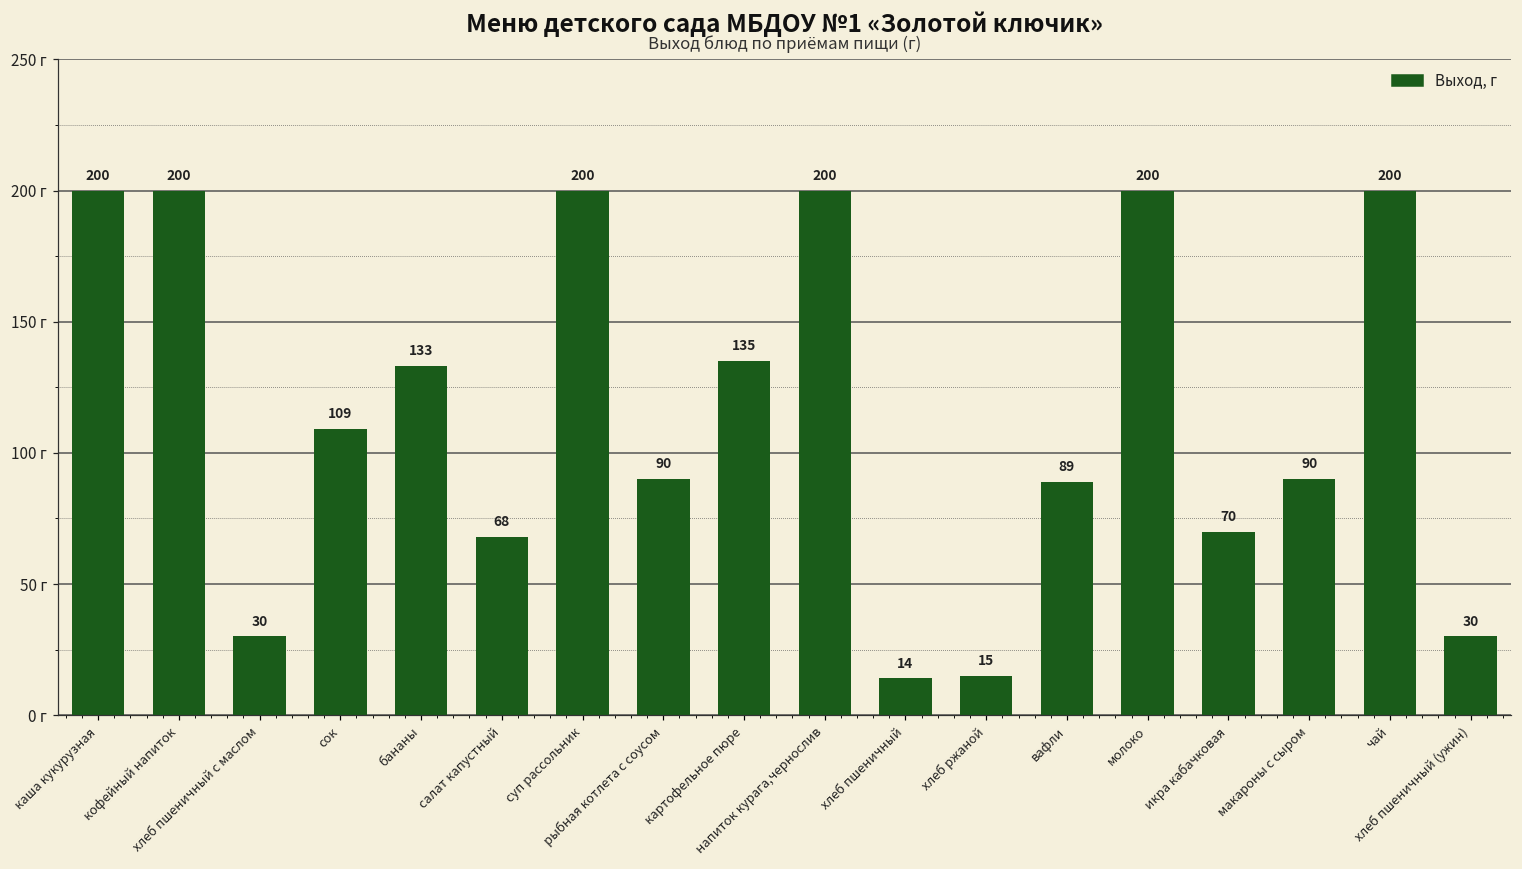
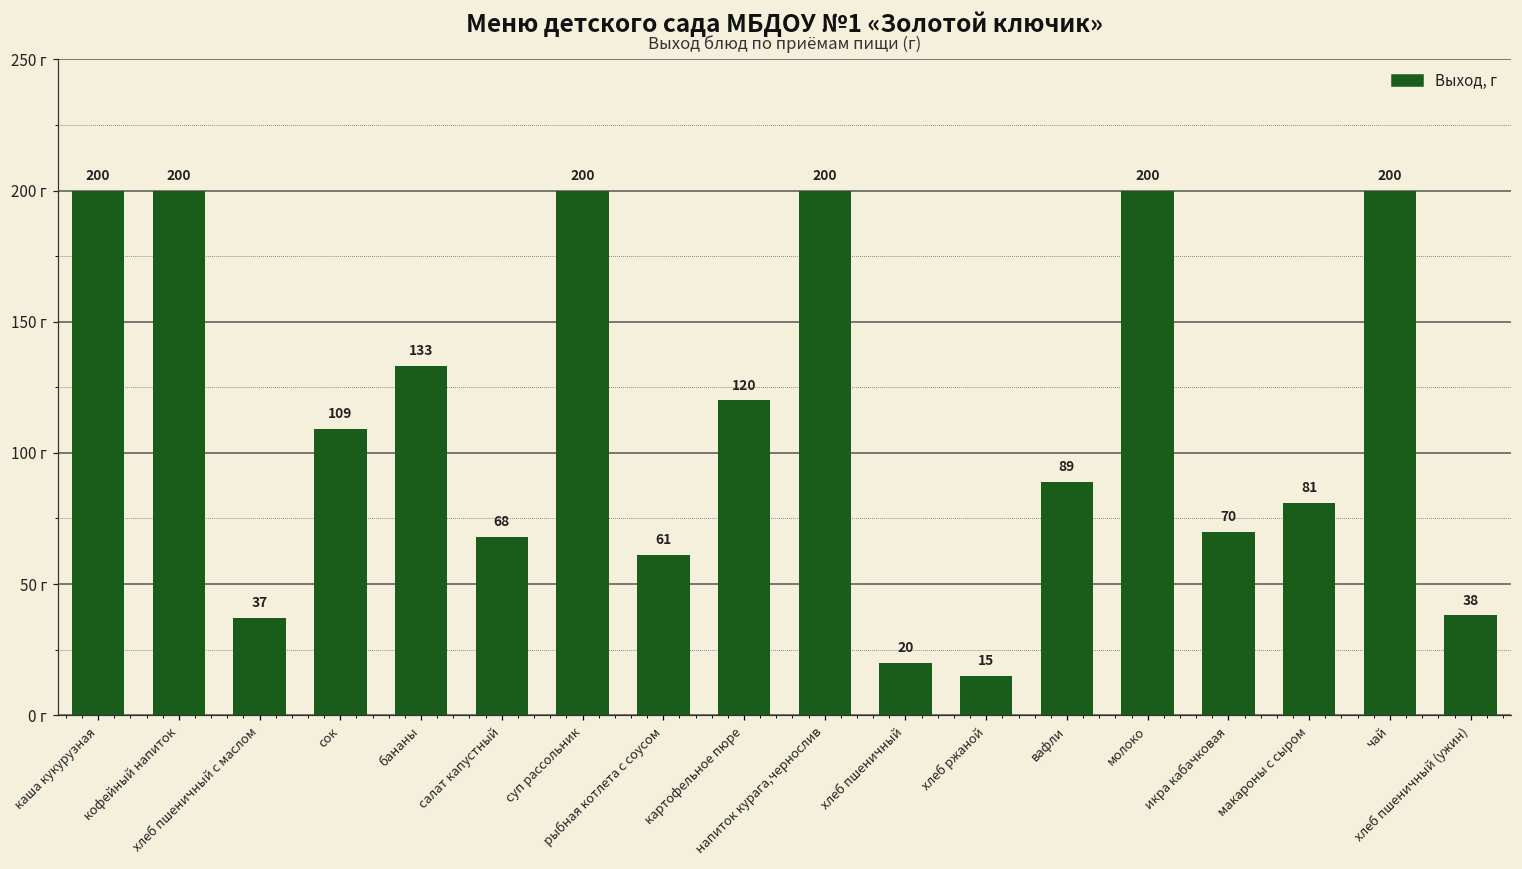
  {
    "каша кукурузная": 200,
    "кофейный напиток": 200,
-   "хлеб пшеничный с маслом": 30,
+   "хлеб пшеничный с маслом": 37,
    "сок": 109,
    "бананы": 133,
    "салат капустный": 68,
    "суп рассольник": 200,
-   "рыбная котлета с соусом": 90,
-   "картофельное пюре": 135,
+   "рыбная котлета с соусом": 61,
+   "картофельное пюре": 120,
    "напиток курага,чернослив": 200,
-   "хлеб пшеничный": 14,
+   "хлеб пшеничный": 20,
    "хлеб ржаной": 15,
    "вафли": 89,
    "молоко": 200,
    "икра кабачковая": 70,
-   "макароны с сыром": 90,
+   "макароны с сыром": 81,
    "чай": 200,
-   "хлеб пшеничный (ужин)": 30
+   "хлеб пшеничный (ужин)": 38
  }
